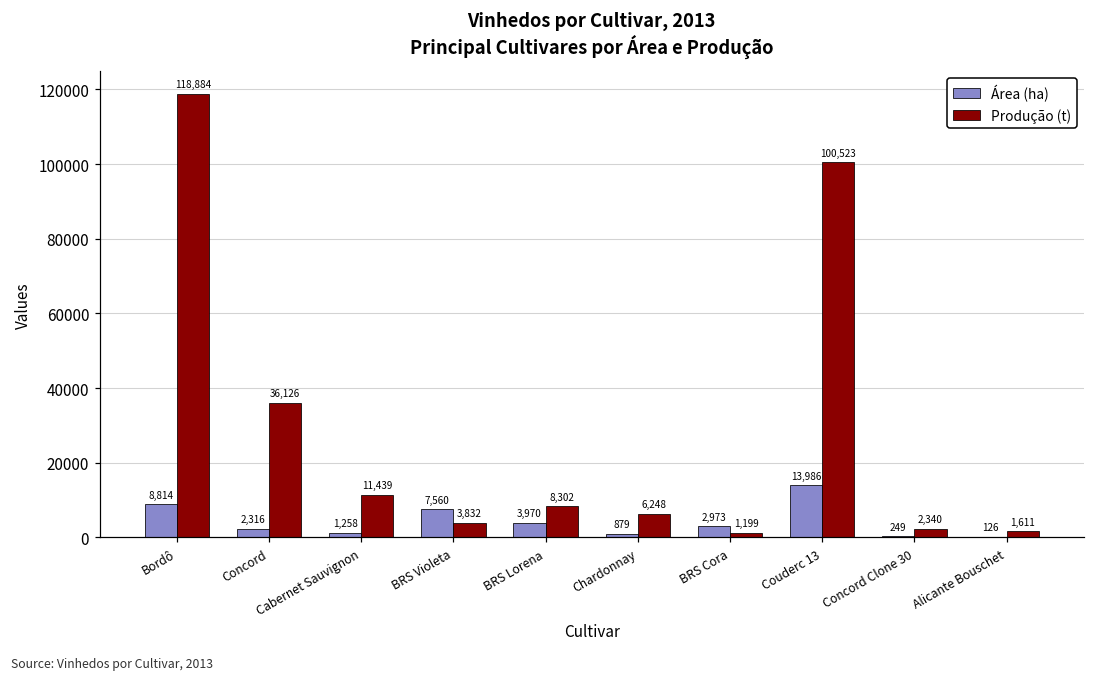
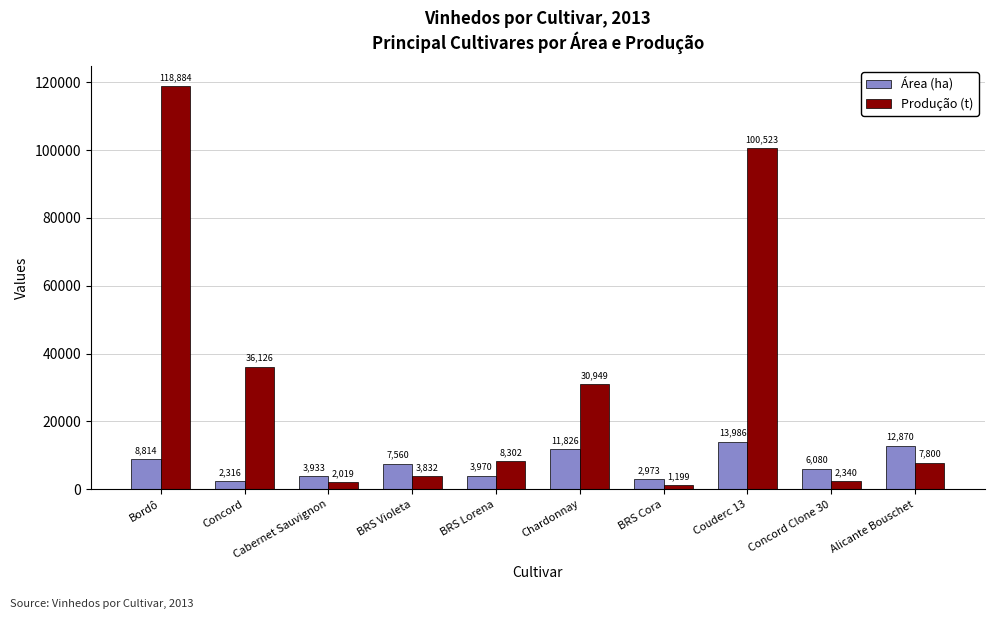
  {
    "Área (ha)": {
      "Bordô": "8,814",
      "Concord": "2,316",
-     "Cabernet Sauvignon": "1,258",
+     "Cabernet Sauvignon": "3,933",
      "BRS Violeta": "7,560",
      "BRS Lorena": "3,970",
-     "Chardonnay": "879",
+     "Chardonnay": "11,826",
      "BRS Cora": "2,973",
      "Couderc 13": "13,986",
-     "Concord Clone 30": "249",
-     "Alicante Bouschet": "126"
+     "Concord Clone 30": "6,080",
+     "Alicante Bouschet": "12,870"
    },
    "Produção (t)": {
      "Bordô": "118,884",
      "Concord": "36,126",
-     "Cabernet Sauvignon": "11,439",
+     "Cabernet Sauvignon": "2,019",
      "BRS Violeta": "3,832",
      "BRS Lorena": "8,302",
-     "Chardonnay": "6,248",
+     "Chardonnay": "30,949",
      "BRS Cora": "1,199",
      "Couderc 13": "100,523",
      "Concord Clone 30": "2,340",
-     "Alicante Bouschet": "1,611"
+     "Alicante Bouschet": "7,800"
    }
  }
